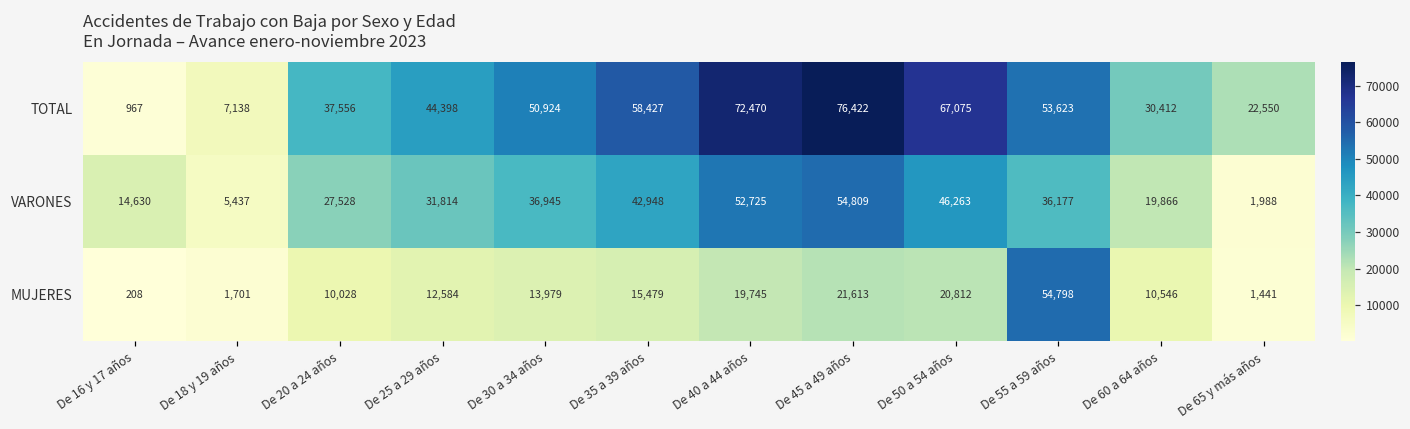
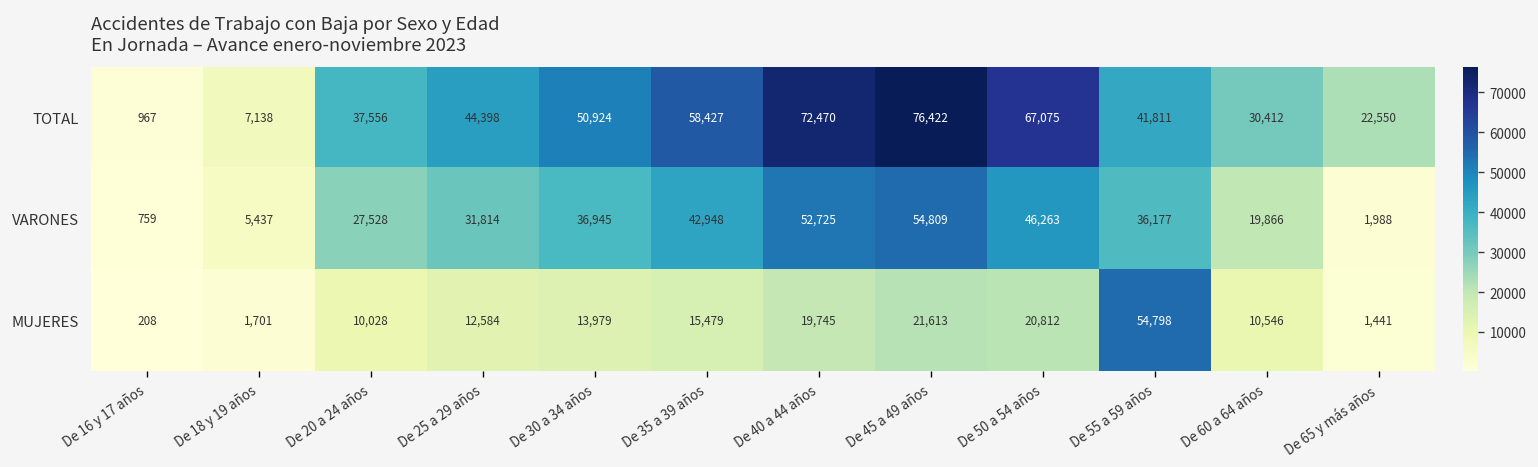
  {
    "TOTAL": {
      "De 16 y 17 años": "967",
      "De 18 y 19 años": "7,138",
      "De 20 a 24 años": "37,556",
      "De 25 a 29 años": "44,398",
      "De 30 a 34 años": "50,924",
      "De 35 a 39 años": "58,427",
      "De 40 a 44 años": "72,470",
      "De 45 a 49 años": "76,422",
      "De 50 a 54 años": "67,075",
-     "De 55 a 59 años": "53,623",
+     "De 55 a 59 años": "41,811",
      "De 60 a 64 años": "30,412",
      "De 65 y más años": "22,550"
    },
    "VARONES": {
-     "De 16 y 17 años": "14,630",
+     "De 16 y 17 años": "759",
      "De 18 y 19 años": "5,437",
      "De 20 a 24 años": "27,528",
      "De 25 a 29 años": "31,814",
      "De 30 a 34 años": "36,945",
      "De 35 a 39 años": "42,948",
      "De 40 a 44 años": "52,725",
      "De 45 a 49 años": "54,809",
      "De 50 a 54 años": "46,263",
      "De 55 a 59 años": "36,177",
      "De 60 a 64 años": "19,866",
      "De 65 y más años": "1,988"
    },
    "MUJERES": {
      "De 16 y 17 años": "208",
      "De 18 y 19 años": "1,701",
      "De 20 a 24 años": "10,028",
      "De 25 a 29 años": "12,584",
      "De 30 a 34 años": "13,979",
      "De 35 a 39 años": "15,479",
      "De 40 a 44 años": "19,745",
      "De 45 a 49 años": "21,613",
      "De 50 a 54 años": "20,812",
      "De 55 a 59 años": "54,798",
      "De 60 a 64 años": "10,546",
      "De 65 y más años": "1,441"
    }
  }
